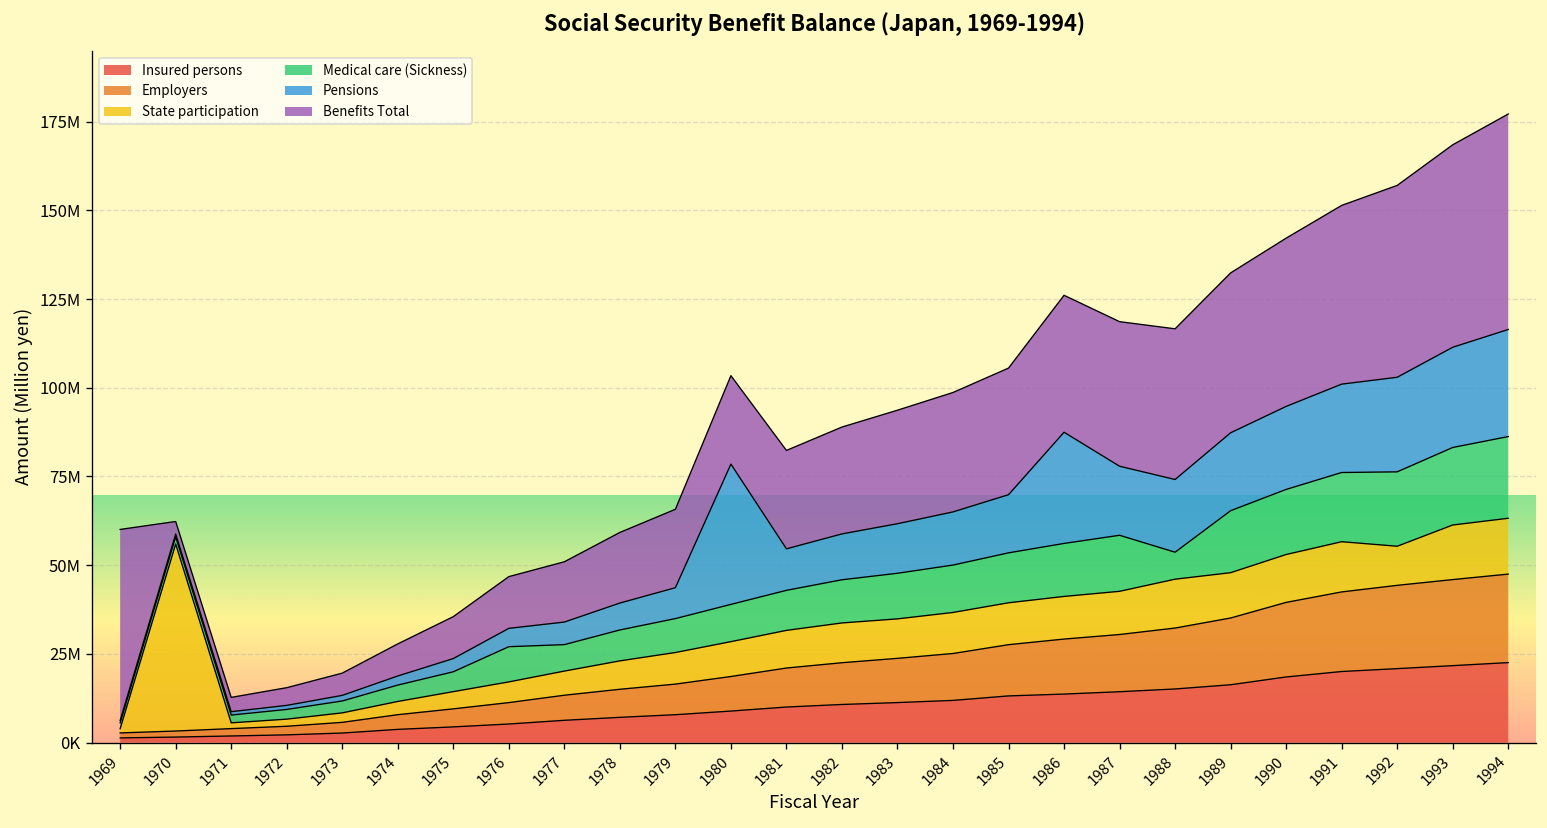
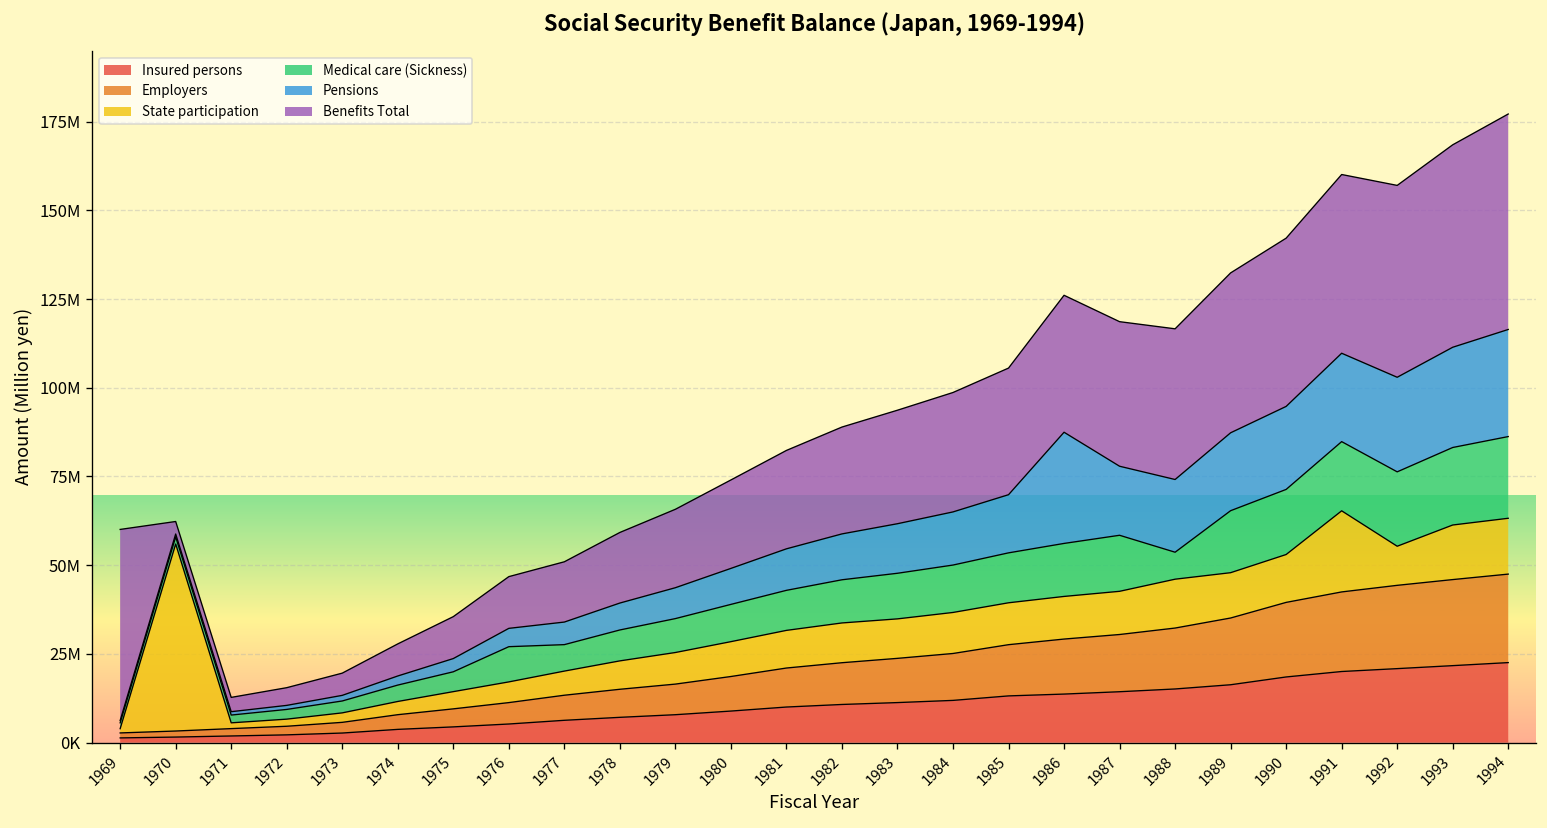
  {
    "State participation": {
      "1969": 1000000,
      "1970": 53000000,
      "1971": 2000000,
      "1972": 2000000,
      "1973": 3000000,
      "1974": 4000000,
      "1975": 5000000,
      "1976": 6000000,
      "1977": 7000000,
      "1978": 8000000,
      "1979": 9000000,
      "1980": 10000000,
      "1981": 11000000,
      "1982": 11000000,
      "1983": 11000000,
      "1984": 12000000,
      "1985": 12000000,
      "1986": 12000000,
      "1987": 12000000,
      "1988": 14000000,
      "1989": 13000000,
      "1990": 13000000,
-     "1991": 14000000,
+     "1991": 23000000,
      "1992": 11000000,
      "1993": 15000000,
      "1994": 16000000
    },
    "Medical care (Sickness)": {
      "1971": 2000000,
      "1972": 3000000,
      "1973": 3000000,
      "1974": 5000000,
      "1975": 6000000,
      "1976": 10000000,
      "1977": 7000000,
      "1978": 9000000,
      "1979": 10000000,
      "1980": 11000000,
      "1981": 11000000,
      "1982": 12000000,
      "1983": 13000000,
      "1984": 13000000,
      "1985": 14000000,
      "1986": 15000000,
      "1987": 16000000,
      "1988": 8000000,
      "1989": 17000000,
      "1990": 18000000,
      "1991": 20000000,
      "1992": 21000000,
      "1993": 22000000,
      "1994": 23000000
    },
    "Pensions": {
      "1971": 1000000,
      "1972": 1000000,
      "1973": 2000000,
      "1974": 3000000,
      "1975": 4000000,
      "1976": 5000000,
      "1977": 6000000,
      "1978": 8000000,
      "1979": 9000000,
-     "1980": 40000000,
+     "1980": 10000000,
      "1981": 12000000,
      "1982": 13000000,
      "1983": 14000000,
      "1984": 15000000,
      "1985": 16000000,
      "1986": 31000000,
      "1987": 19000000,
      "1988": 20000000,
      "1989": 22000000,
      "1990": 23000000,
      "1991": 25000000,
      "1992": 27000000,
      "1993": 28000000,
      "1994": 30000000
    },
    "Benefits Total": {
      "1969": 54000000,
      "1970": 4000000,
      "1971": 4000000,
      "1972": 5000000,
      "1973": 6000000,
      "1974": 9000000,
      "1975": 12000000,
      "1976": 15000000,
      "1977": 17000000,
      "1978": 20000000,
      "1979": 22000000,
      "1980": 25000000,
      "1981": 28000000,
      "1982": 30000000,
      "1983": 32000000,
      "1984": 34000000,
      "1985": 36000000,
      "1986": 39000000,
      "1987": 41000000,
      "1988": 42000000,
      "1989": 45000000,
      "1990": 47000000,
      "1991": 50000000,
      "1992": 54000000,
      "1993": 57000000,
      "1994": 61000000
    }
  }
